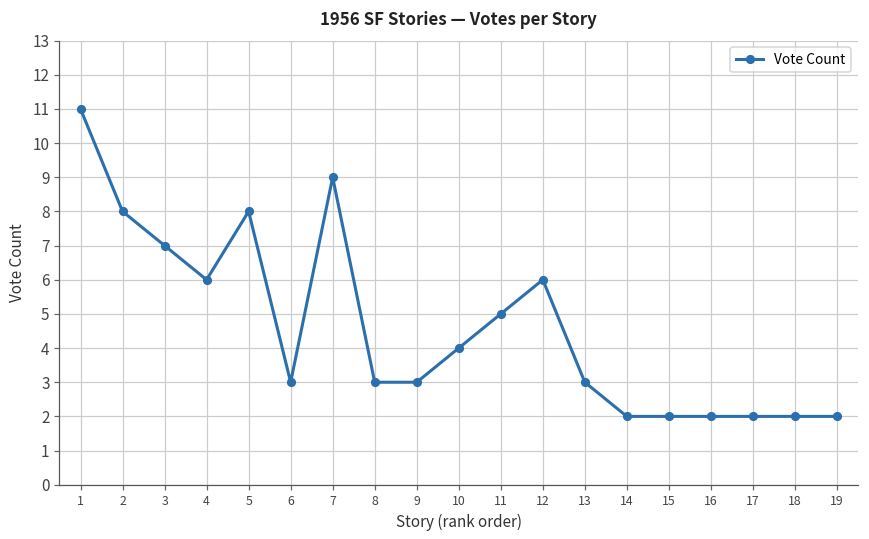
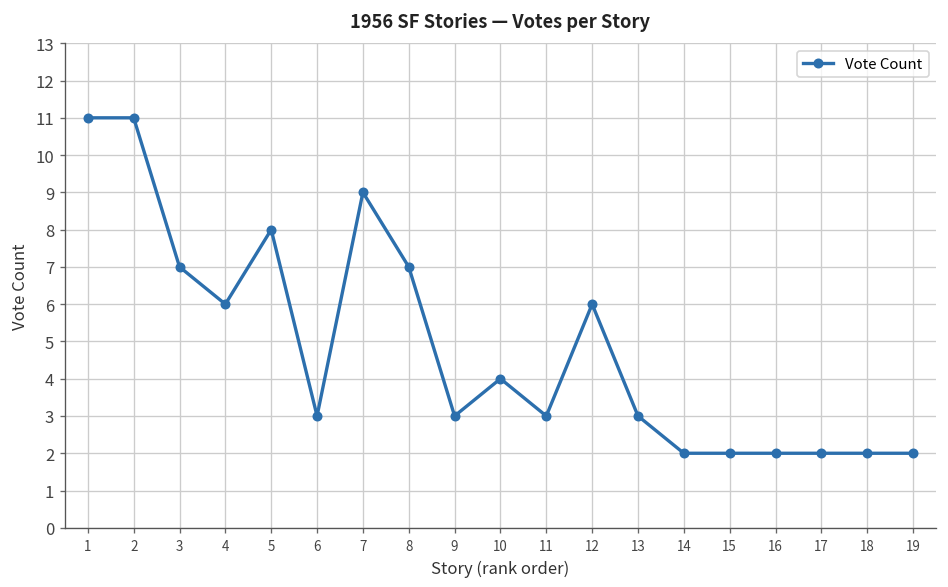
  {
    "1": 11,
-   "2": 8,
+   "2": 11,
    "3": 7,
    "4": 6,
    "5": 8,
    "6": 3,
    "7": 9,
-   "8": 3,
+   "8": 7,
    "9": 3,
    "10": 4,
-   "11": 5,
+   "11": 3,
    "12": 6,
    "13": 3,
    "14": 2,
    "15": 2,
    "16": 2,
    "17": 2,
    "18": 2,
    "19": 2
  }
